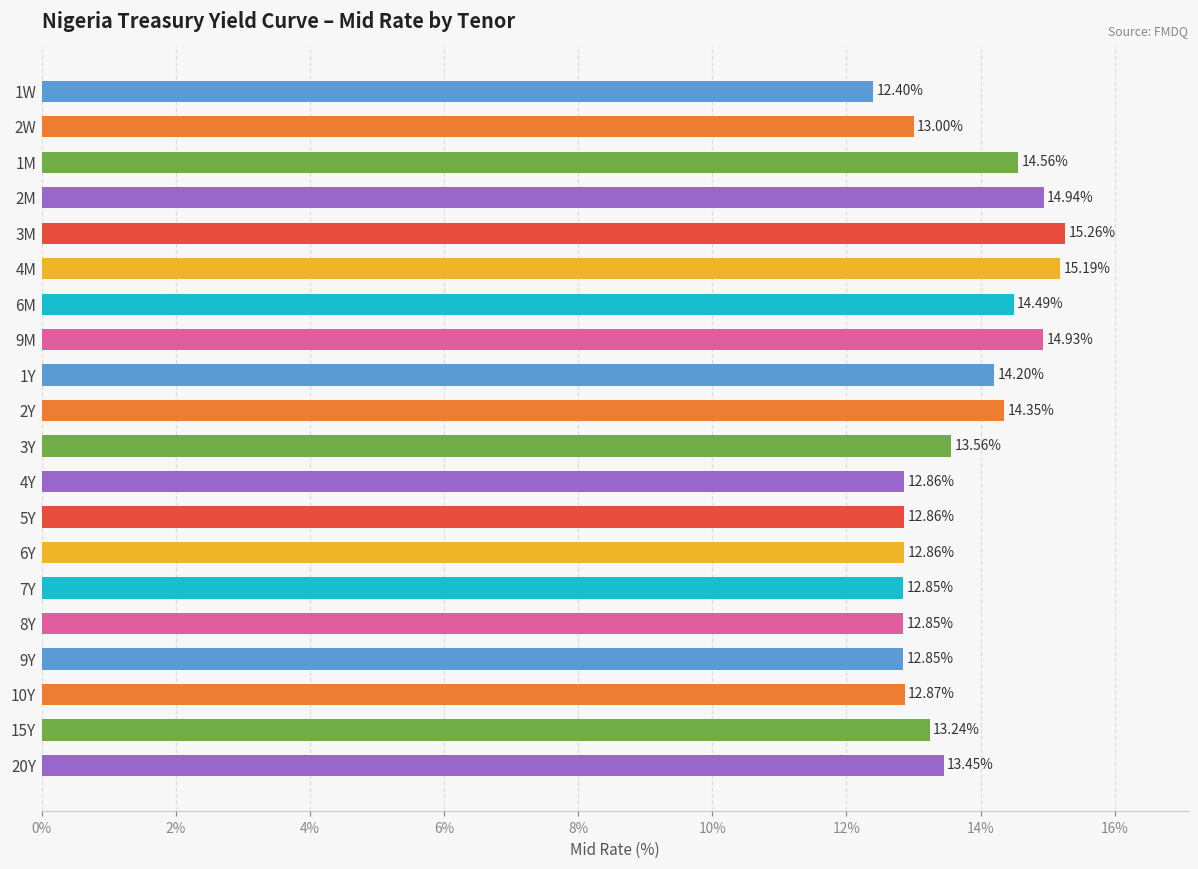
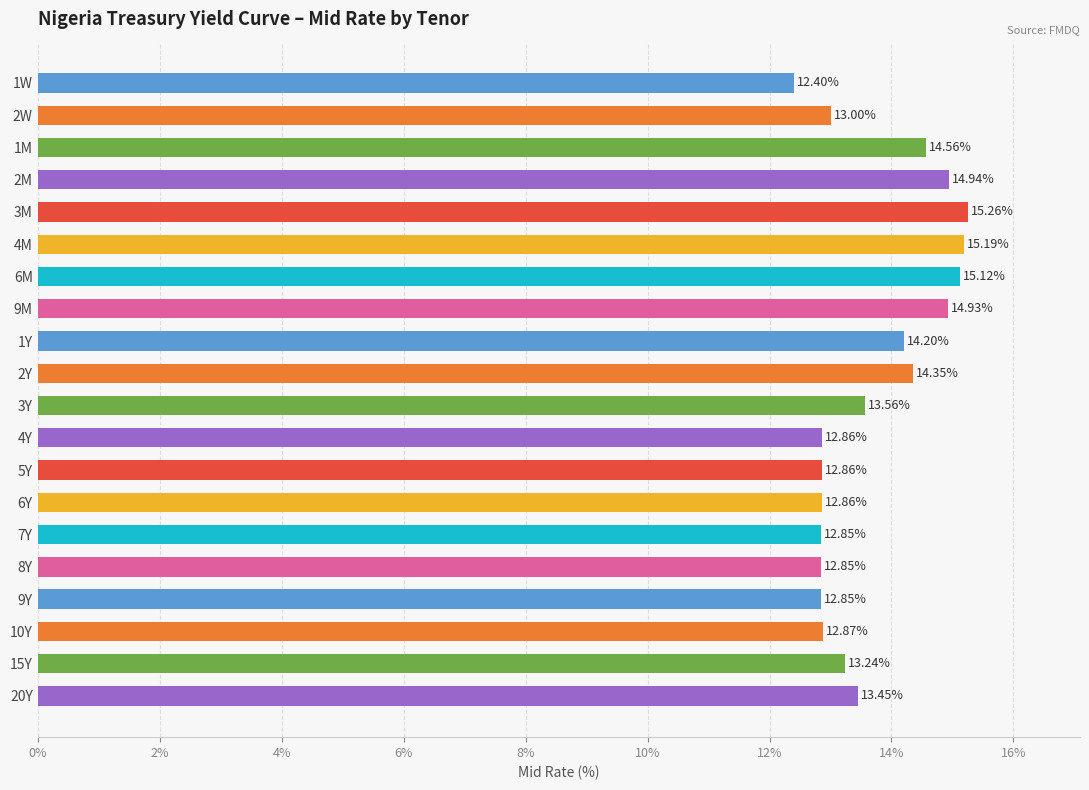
  {
    "1W": "12.40%",
    "2W": "13.00%",
    "1M": "14.56%",
    "2M": "14.94%",
    "3M": "15.26%",
    "4M": "15.19%",
-   "6M": "14.49%",
+   "6M": "15.12%",
    "9M": "14.93%",
    "1Y": "14.20%",
    "2Y": "14.35%",
    "3Y": "13.56%",
    "4Y": "12.86%",
    "5Y": "12.86%",
    "6Y": "12.86%",
    "7Y": "12.85%",
    "8Y": "12.85%",
    "9Y": "12.85%",
    "10Y": "12.87%",
    "15Y": "13.24%",
    "20Y": "13.45%"
  }
